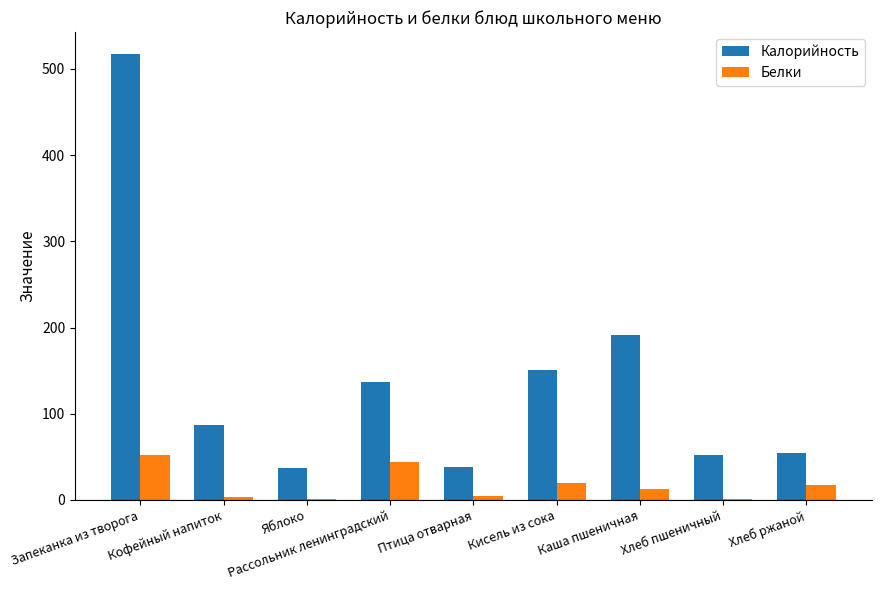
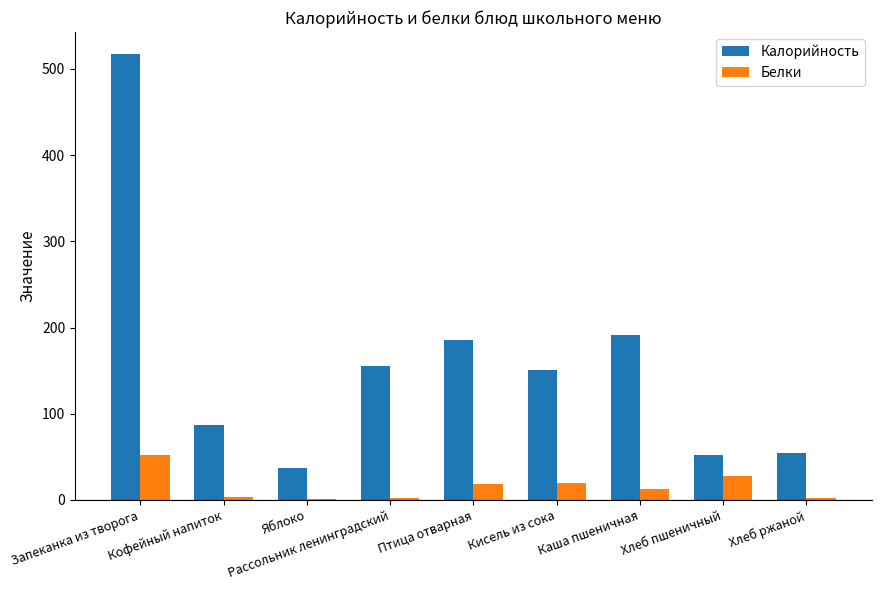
  {
    "Калорийность": {
      "Запеканка из творога": 520,
      "Кофейный напиток": 90,
      "Яблоко": 40,
-     "Рассольник ленинградский": 140,
-     "Птица отварная": 40,
+     "Рассольник ленинградский": 150,
+     "Птица отварная": 190,
      "Кисель из сока": 150,
      "Каша пшеничная": 190,
      "Хлеб пшеничный": 50,
      "Хлеб ржаной": 50
    },
    "Белки": {
      "Запеканка из творога": 50,
      "Кофейный напиток": 0,
-     "Рассольник ленинградский": 40,
-     "Птица отварная": 10,
+     "Рассольник ленинградский": 0,
+     "Птица отварная": 20,
      "Кисель из сока": 20,
      "Каша пшеничная": 10,
-     "Хлеб пшеничный": 0,
-     "Хлеб ржаной": 20
+     "Хлеб пшеничный": 30,
+     "Хлеб ржаной": 0
    }
  }
